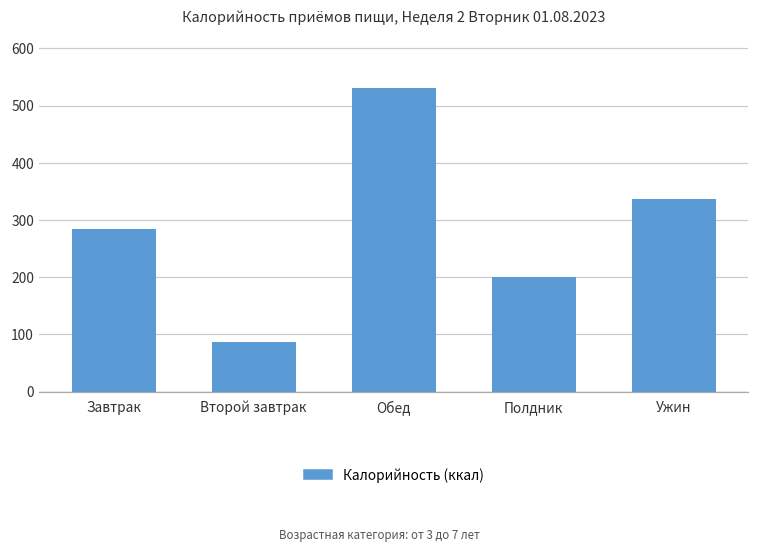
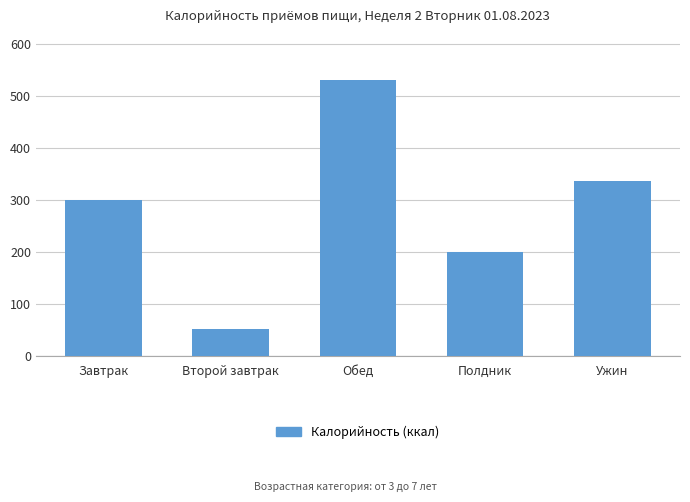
  {
-   "Завтрак": 280,
-   "Второй завтрак": 90,
+   "Завтрак": 300,
+   "Второй завтрак": 50,
    "Обед": 530,
    "Полдник": 200,
    "Ужин": 340
  }
